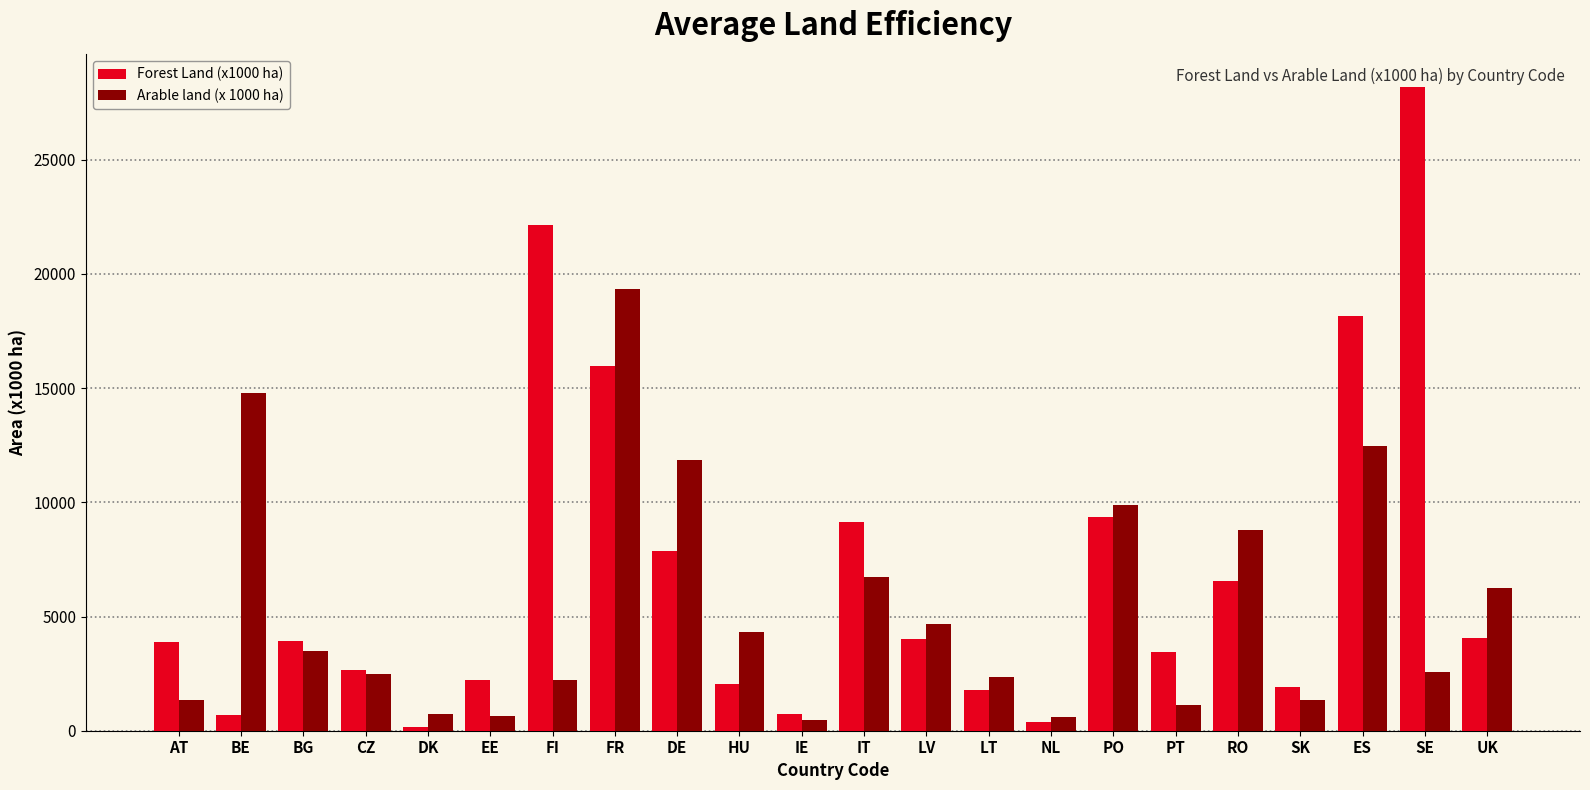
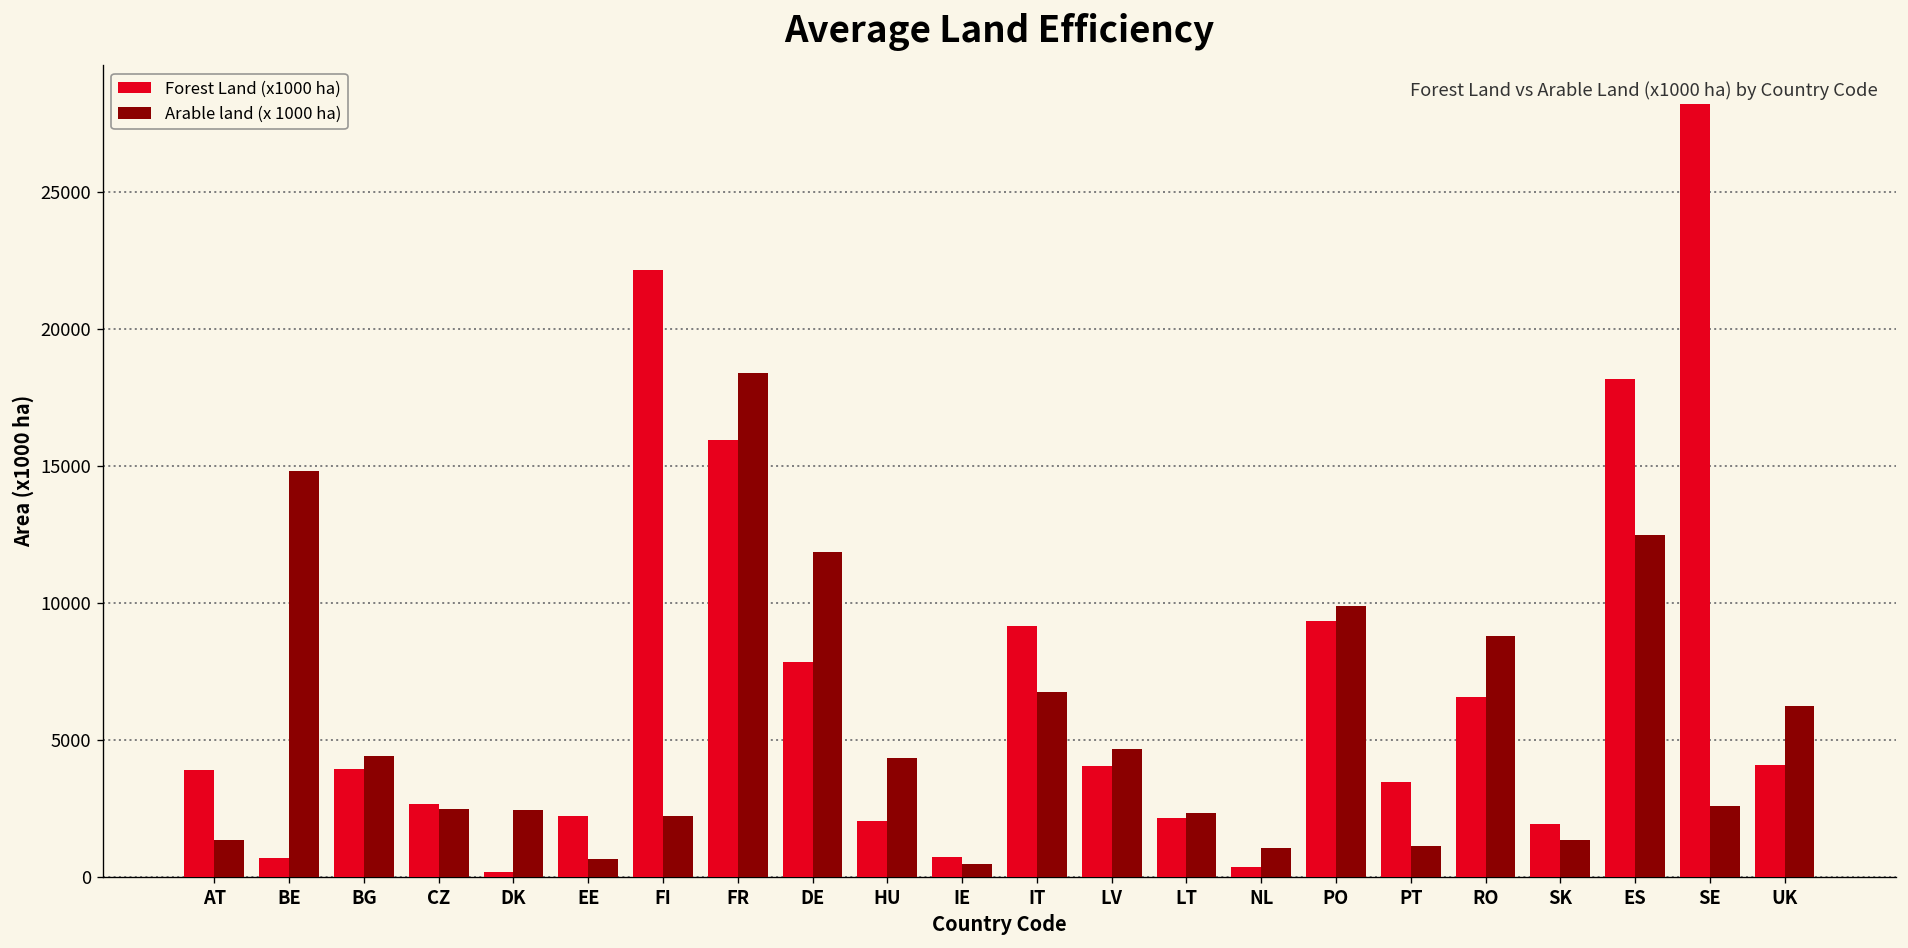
  {
    "Forest Land (x1000 ha)": {
      "AT": 3900,
      "BE": 700,
      "BG": 3900,
      "CZ": 2700,
      "DK": 200,
      "EE": 2200,
      "FI": 22200,
      "FR": 16000,
      "DE": 7900,
      "HU": 2000,
      "IE": 700,
      "IT": 9100,
      "LV": 4000,
-     "LT": 1800,
+     "LT": 2200,
      "NL": 400,
      "PO": 9300,
      "PT": 3500,
      "RO": 6600,
      "SK": 1900,
      "ES": 18200,
      "SE": 28200,
      "UK": 4100
    },
    "Arable land (x 1000 ha)": {
      "AT": 1400,
      "BE": 14800,
-     "BG": 3500,
+     "BG": 4400,
      "CZ": 2500,
-     "DK": 700,
+     "DK": 2400,
      "EE": 600,
      "FI": 2200,
-     "FR": 19300,
+     "FR": 18400,
      "DE": 11900,
      "HU": 4300,
      "IE": 500,
      "IT": 6700,
      "LV": 4700,
      "LT": 2300,
-     "NL": 600,
+     "NL": 1000,
      "PO": 9900,
      "PT": 1100,
      "RO": 8800,
      "SK": 1400,
      "ES": 12500,
      "SE": 2600,
      "UK": 6200
    }
  }
